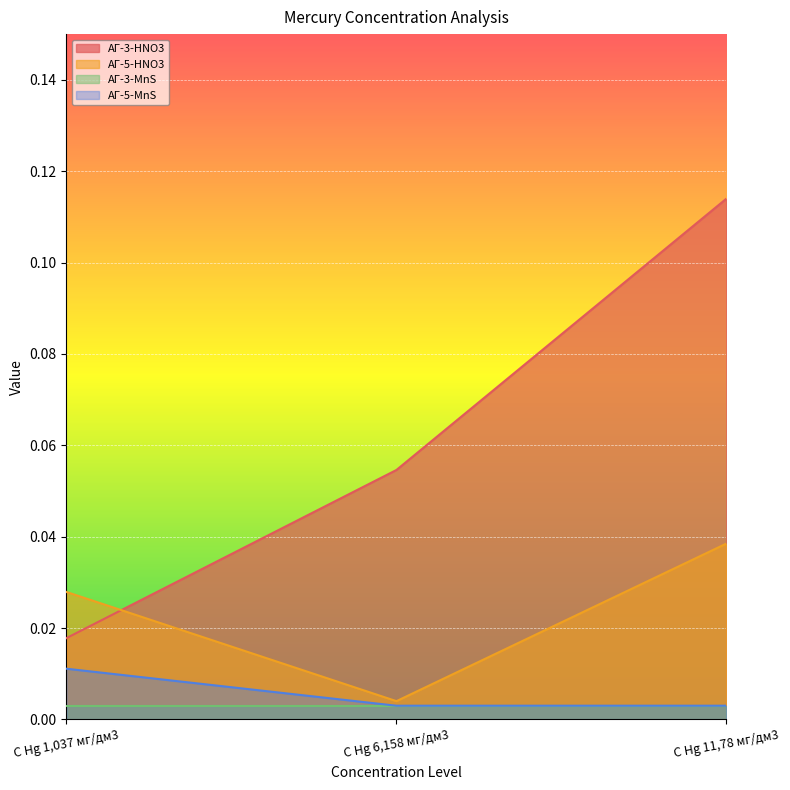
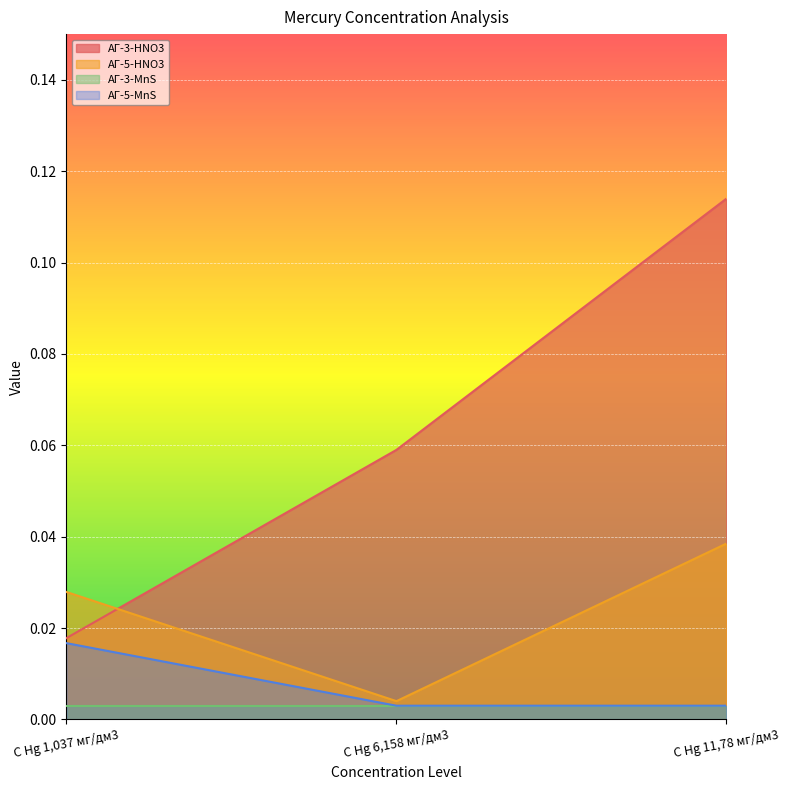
  {
    "АГ-3-HNO3": {
      "C Hg 1,037 мг/дм3": 0.018,
-     "C Hg 6,158 мг/дм3": 0.055,
+     "C Hg 6,158 мг/дм3": 0.059,
      "C Hg 11,78 мг/дм3": 0.114
    },
    "АГ-5-HNO3": {
      "C Hg 1,037 мг/дм3": 0.028,
      "C Hg 6,158 мг/дм3": 0.004,
      "C Hg 11,78 мг/дм3": 0.039
    },
    "АГ-3-MnS": {
      "C Hg 1,037 мг/дм3": 0.003
    },
    "АГ-5-MnS": {
-     "C Hg 1,037 мг/дм3": 0.011
+     "C Hg 1,037 мг/дм3": 0.017
    }
  }
